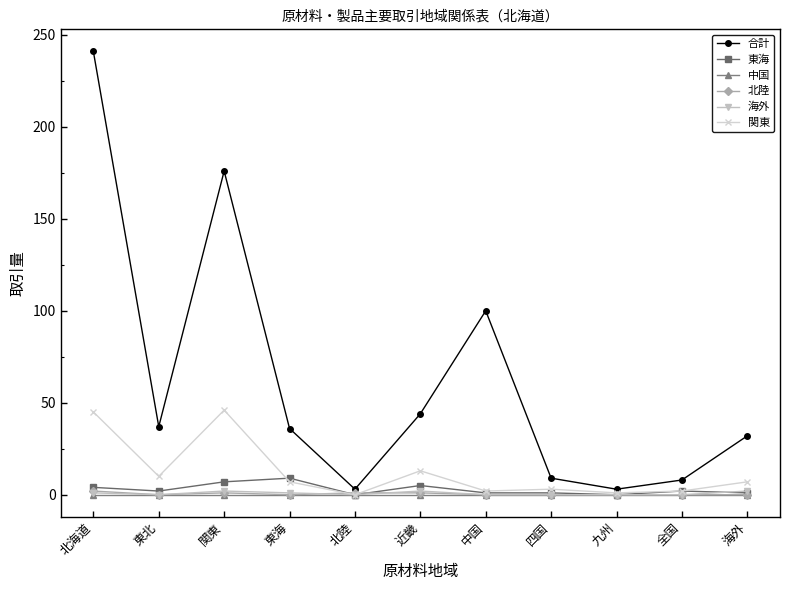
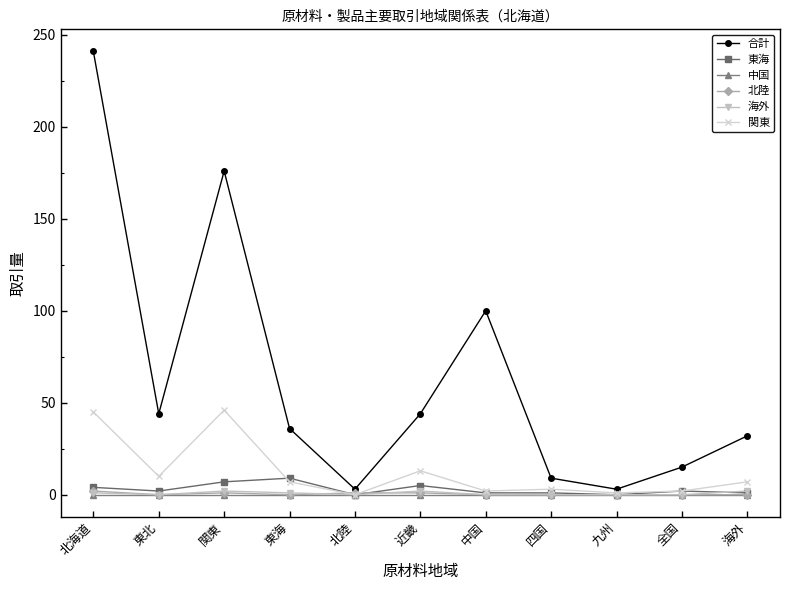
  {
    "合計": {
      "北海道": 241,
-     "東北": 37,
+     "東北": 44,
      "関東": 176,
      "東海": 36,
      "北陸": 3,
      "近畿": 44,
      "中国": 100,
      "四国": 9,
      "九州": 3,
-     "全国": 8,
+     "全国": 15,
      "海外": 32
    }
  }
